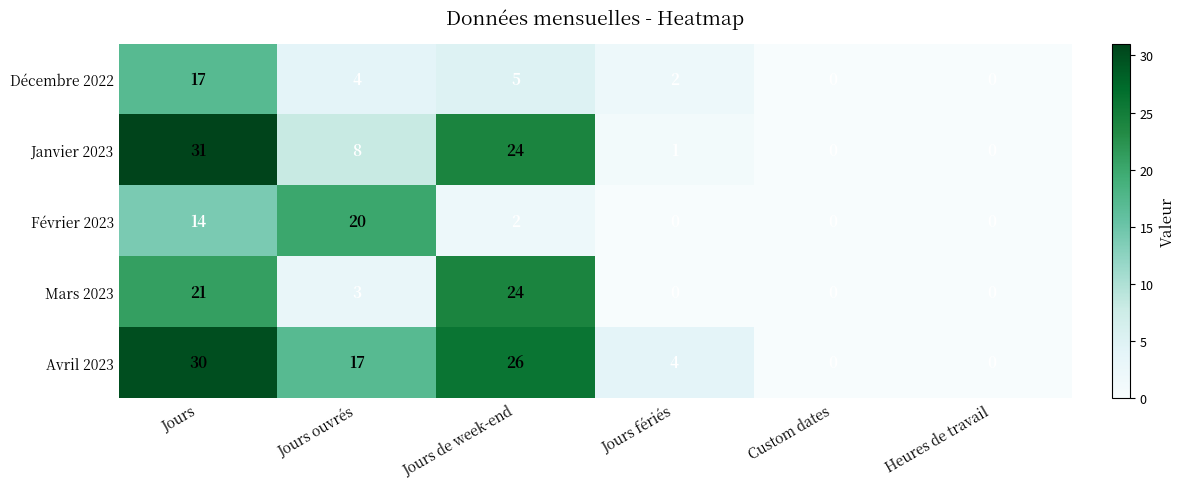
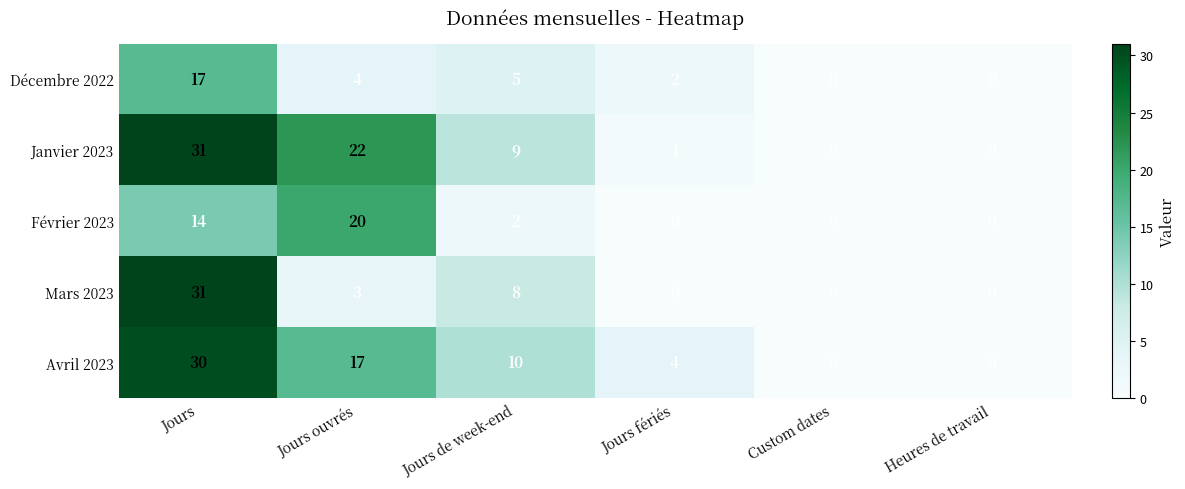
  {
    "Décembre 2022": {
      "Jours": 17
    },
    "Janvier 2023": {
      "Jours": 31,
-     "Jours ouvrés": 8,
-     "Jours de week-end": 24
+     "Jours ouvrés": 22,
+     "Jours de week-end": 9
    },
    "Février 2023": {
      "Jours": 14,
      "Jours ouvrés": 20
    },
    "Mars 2023": {
-     "Jours": 21,
-     "Jours de week-end": 24
+     "Jours": 31,
+     "Jours de week-end": 8
    },
    "Avril 2023": {
      "Jours": 30,
      "Jours ouvrés": 17,
-     "Jours de week-end": 26
+     "Jours de week-end": 10
    }
  }
